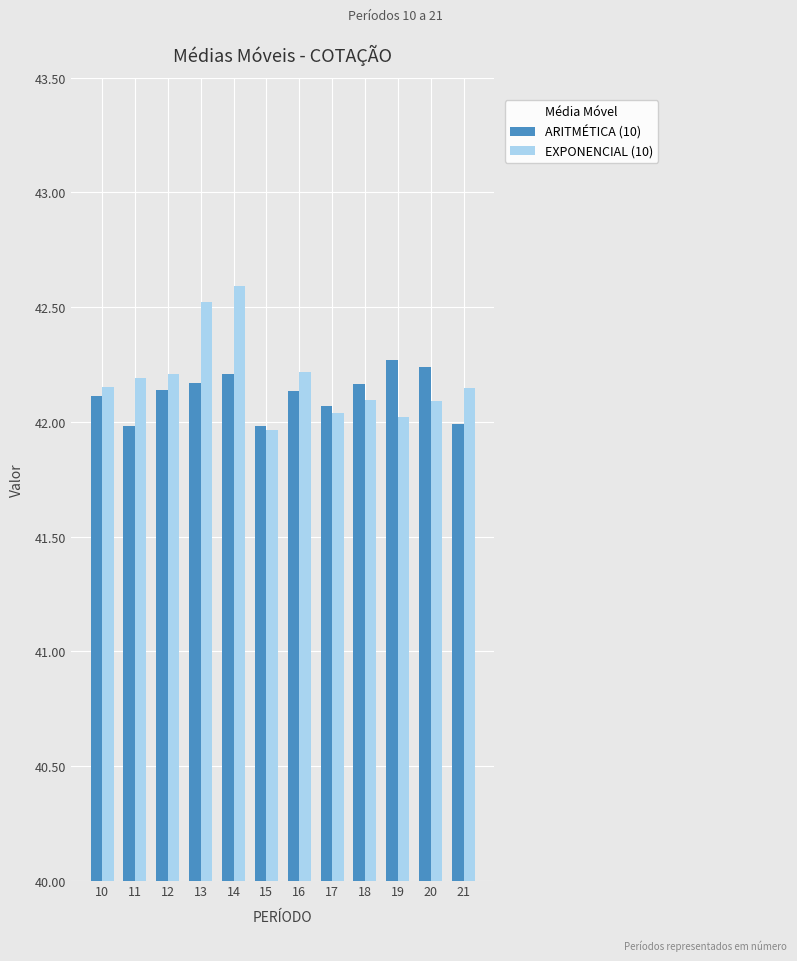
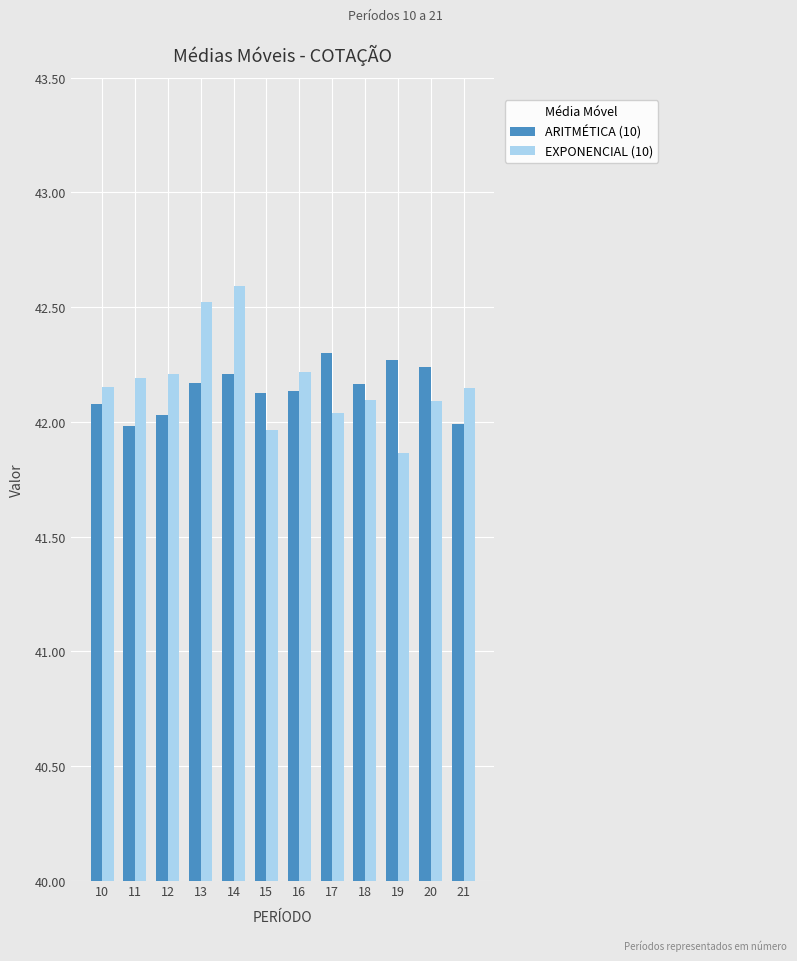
  {
    "ARITMÉTICA (10)": {
-     "10": 42.11,
+     "10": 42.08,
      "11": 41.98,
-     "12": 42.14,
+     "12": 42.03,
      "13": 42.17,
      "14": 42.21,
-     "15": 41.98,
+     "15": 42.13,
      "16": 42.14,
-     "17": 42.07,
+     "17": 42.30,
      "18": 42.16,
      "19": 42.27,
      "20": 42.24,
      "21": 41.99
    },
    "EXPONENCIAL (10)": {
      "10": 42.15,
      "11": 42.19,
      "12": 42.21,
      "13": 42.52,
      "14": 42.59,
      "15": 41.96,
      "16": 42.22,
      "17": 42.04,
      "18": 42.10,
-     "19": 42.02,
+     "19": 41.86,
      "20": 42.09,
      "21": 42.15
    }
  }
